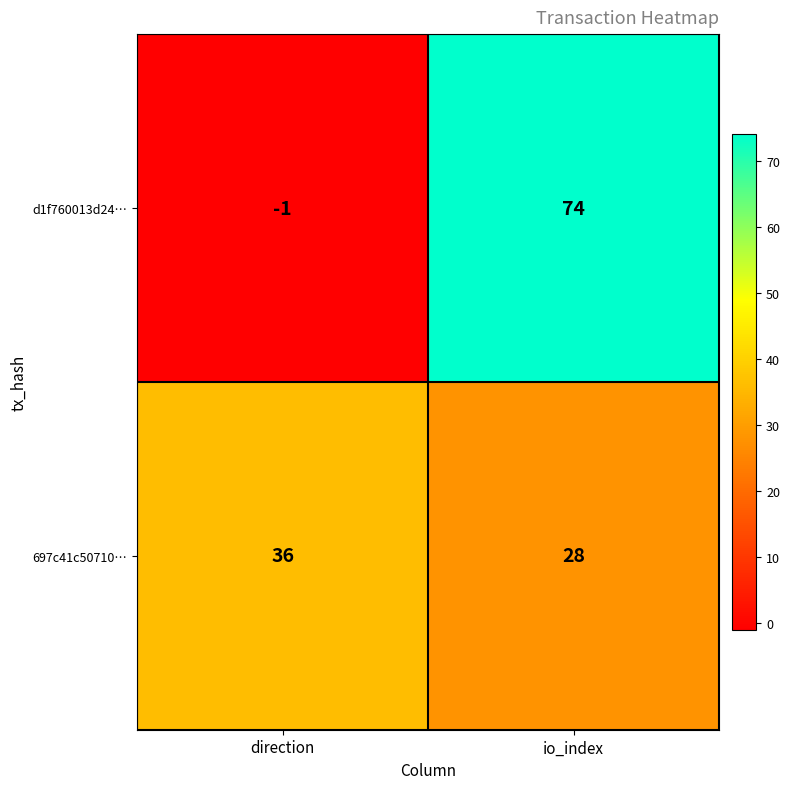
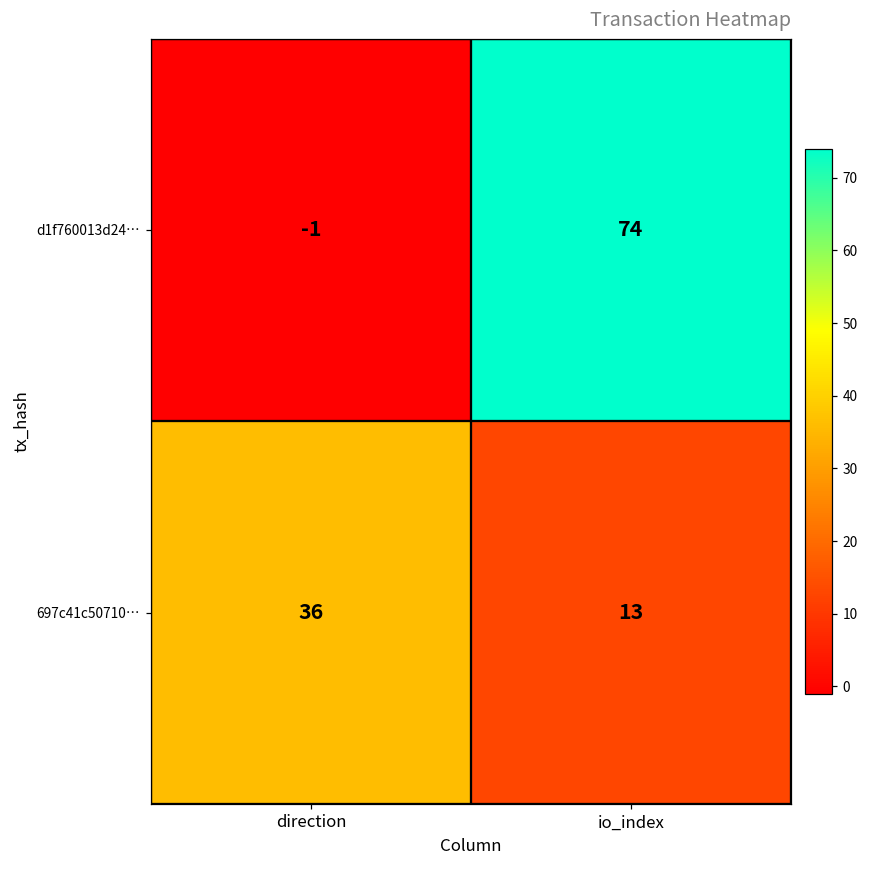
  {
    "d1f760013d24…": {
      "direction": -1,
      "io_index": 74
    },
    "697c41c50710…": {
      "direction": 36,
-     "io_index": 28
+     "io_index": 13
    }
  }
